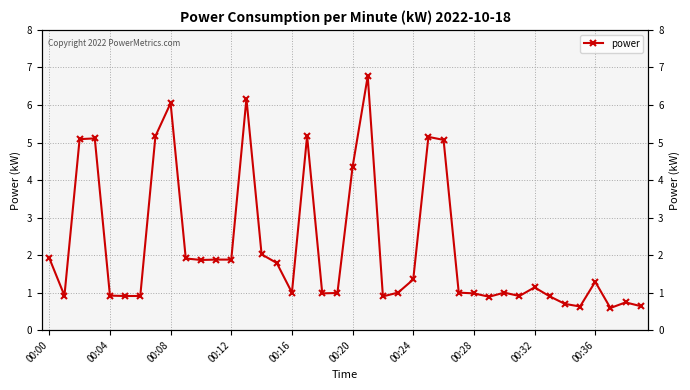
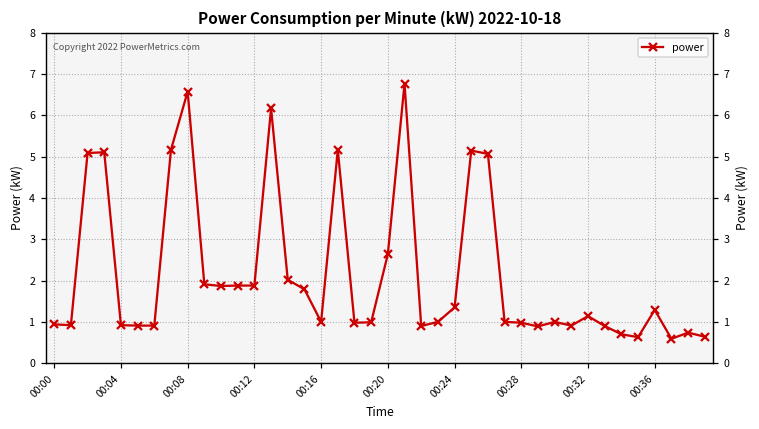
  {
-   "00:00": 1.9,
+   "00:00": 0.9,
    "00:04": 0.9,
-   "00:08": 6.1,
+   "00:08": 6.6,
    "00:12": 1.9,
    "00:16": 1.0,
-   "00:20": 4.4,
+   "00:20": 2.6,
    "00:24": 1.4,
    "00:28": 1.0,
    "00:32": 1.1,
    "00:36": 1.3
  }
